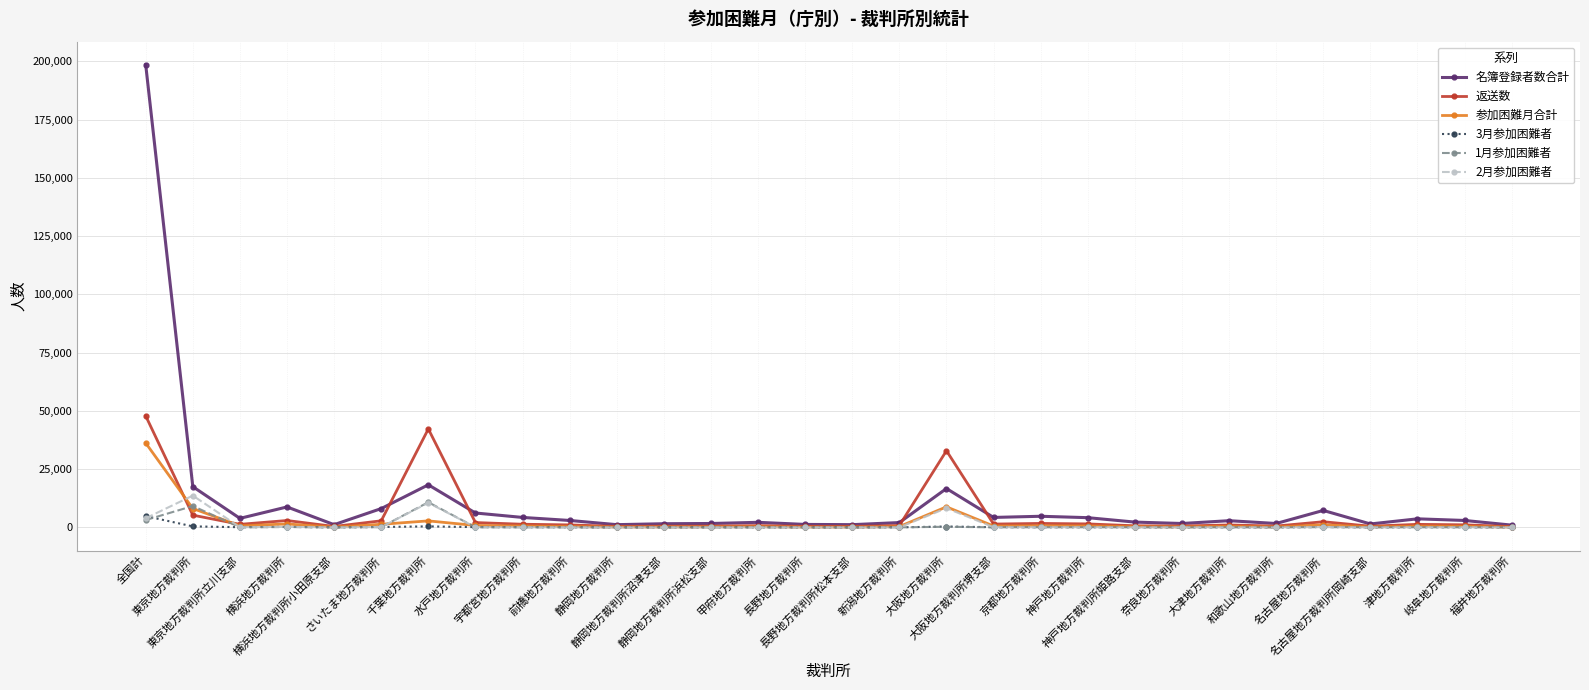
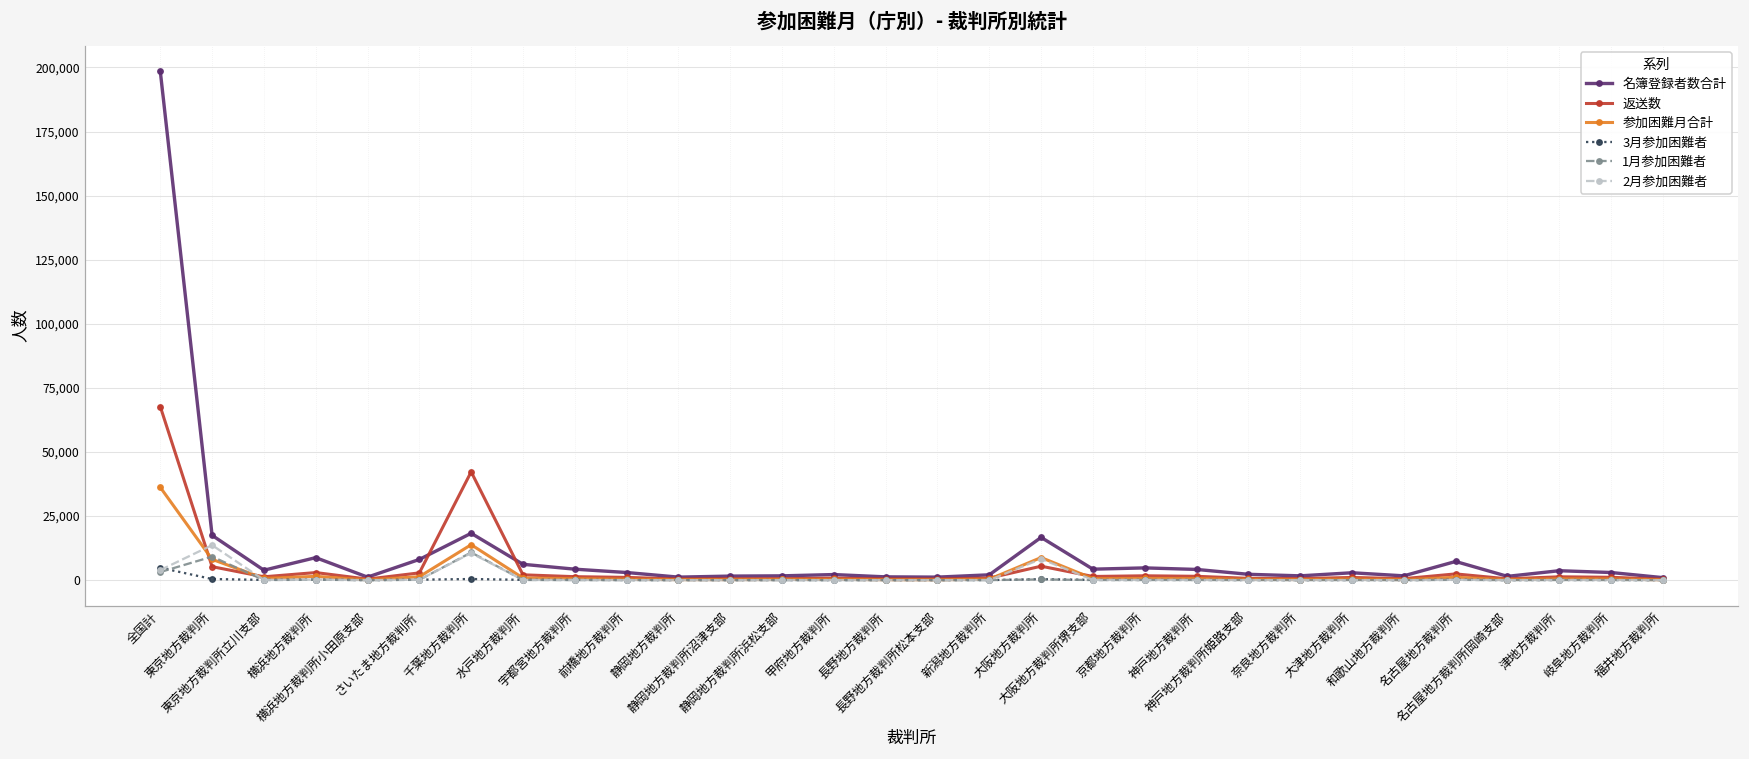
  {
    "返送数": {
-     "全国計": "48,000",
+     "全国計": "68,000",
      "東京地方裁判所": "5,000",
      "横浜地方裁判所": "3,000",
      "さいたま地方裁判所": "3,000",
      "千葉地方裁判所": "42,000",
      "水戸地方裁判所": "2,000",
-     "大阪地方裁判所": "33,000",
+     "大阪地方裁判所": "5,000",
      "名古屋地方裁判所": "2,000"
    },
    "参加困難月合計": {
      "全国計": "36,000",
      "横浜地方裁判所": "1,000",
      "さいたま地方裁判所": "1,000",
-     "千葉地方裁判所": "3,000"
+     "千葉地方裁判所": "14,000"
    },
    "2月参加困難者": {
      "東京地方裁判所": "14,000"
    }
  }
